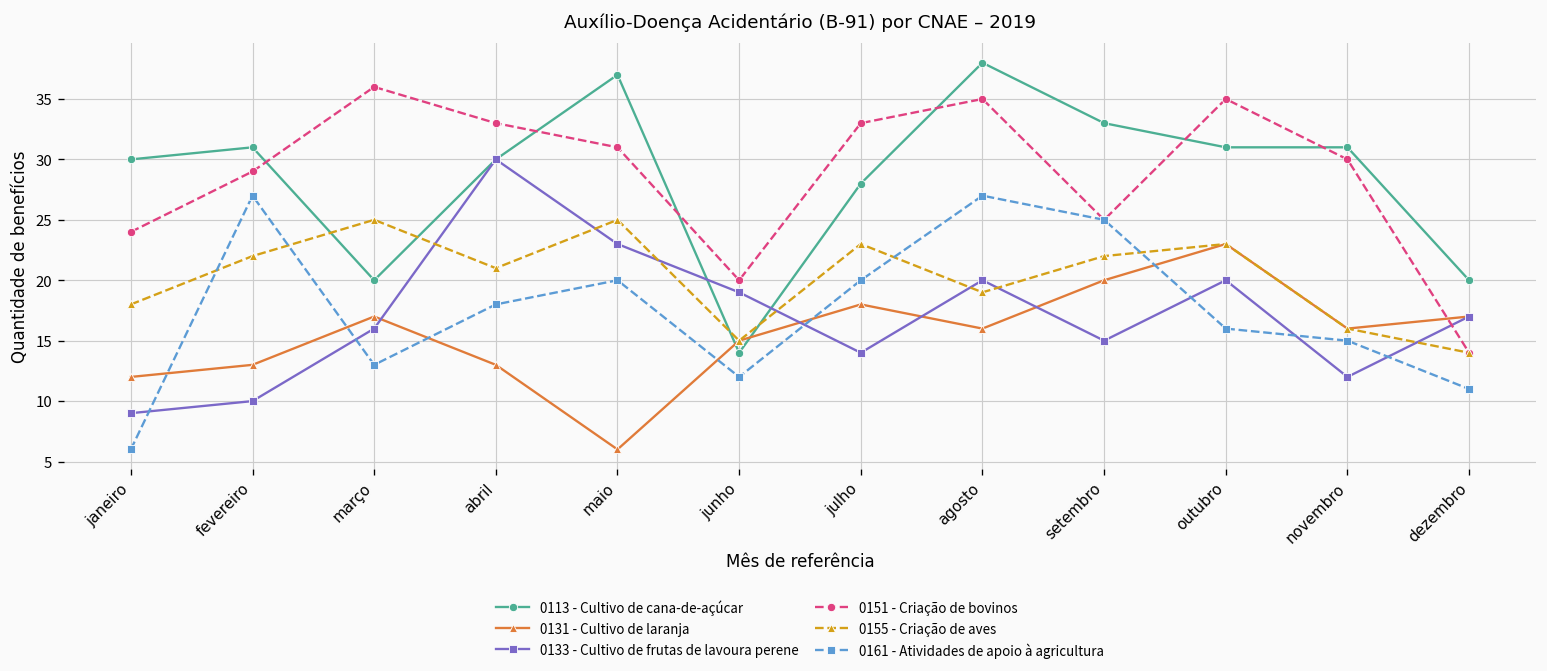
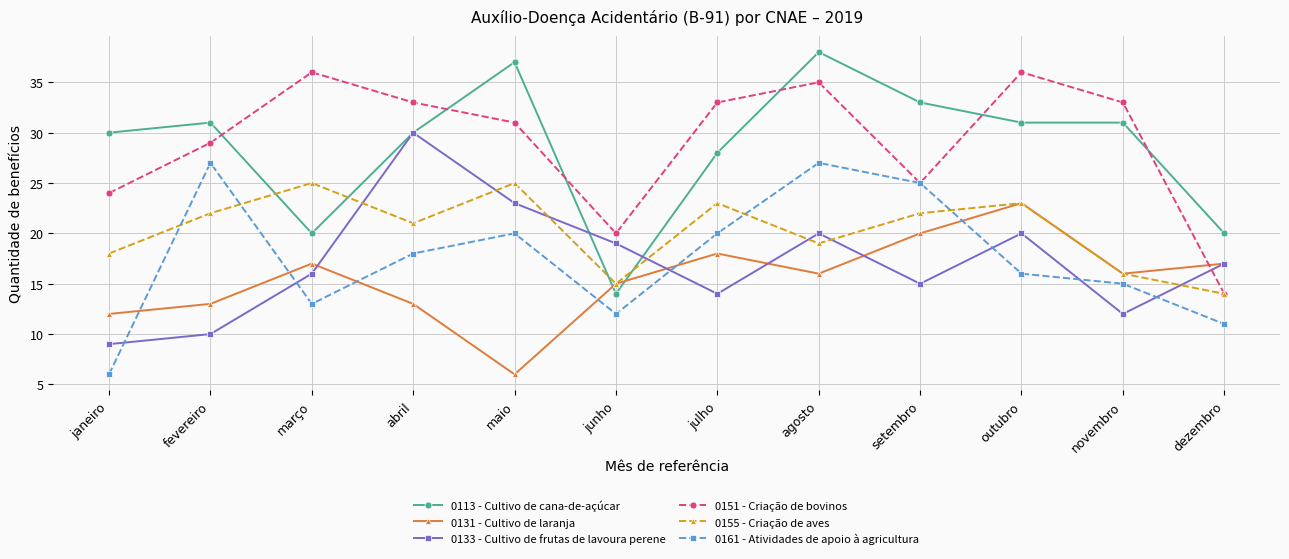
  {
    "0113 - Cultivo de cana-de-açúcar": {
      "janeiro": 30,
      "fevereiro": 31,
      "março": 20,
      "maio": 37,
      "junho": 14,
      "julho": 28,
      "agosto": 38,
      "setembro": 33,
      "outubro": 31,
      "novembro": 31,
      "dezembro": 20
    },
    "0133 - Cultivo de frutas de lavoura perene": {
      "janeiro": 9,
      "fevereiro": 10,
      "março": 16,
      "maio": 23,
      "junho": 19,
      "julho": 14,
      "agosto": 20,
      "setembro": 15,
      "outubro": 20,
      "novembro": 12
    },
    "0151 - Criação de bovinos": {
      "janeiro": 24,
      "fevereiro": 29,
      "março": 36,
      "abril": 33,
      "maio": 31,
      "junho": 20,
      "julho": 33,
      "agosto": 35,
-     "outubro": 35,
-     "novembro": 30
+     "outubro": 36,
+     "novembro": 33
    },
    "0161 - Atividades de apoio à agricultura": {
      "janeiro": 6,
      "fevereiro": 27,
      "março": 13,
      "abril": 18,
      "maio": 20,
      "junho": 12,
      "julho": 20,
      "agosto": 27,
      "outubro": 16,
      "novembro": 15,
      "dezembro": 11
    }
  }
